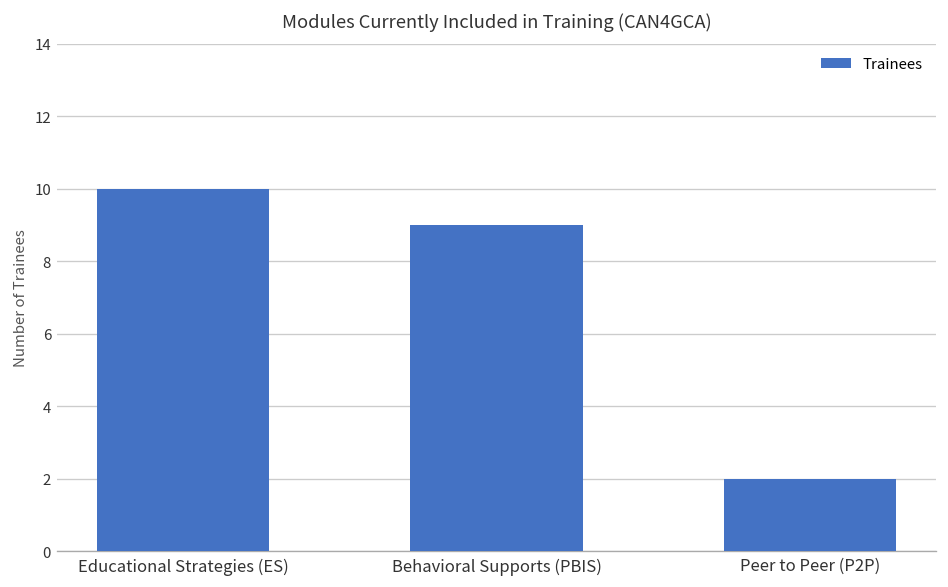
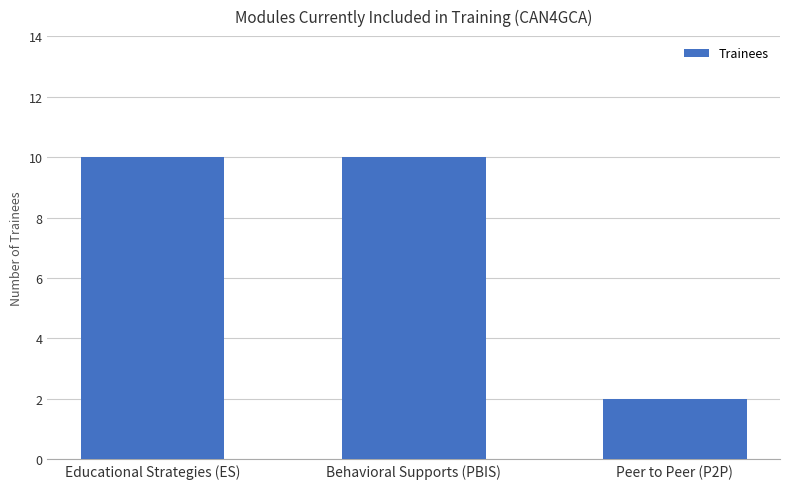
  {
    "Educational Strategies (ES)": 10,
-   "Behavioral Supports (PBIS)": 9,
+   "Behavioral Supports (PBIS)": 10,
    "Peer to Peer (P2P)": 2
  }
